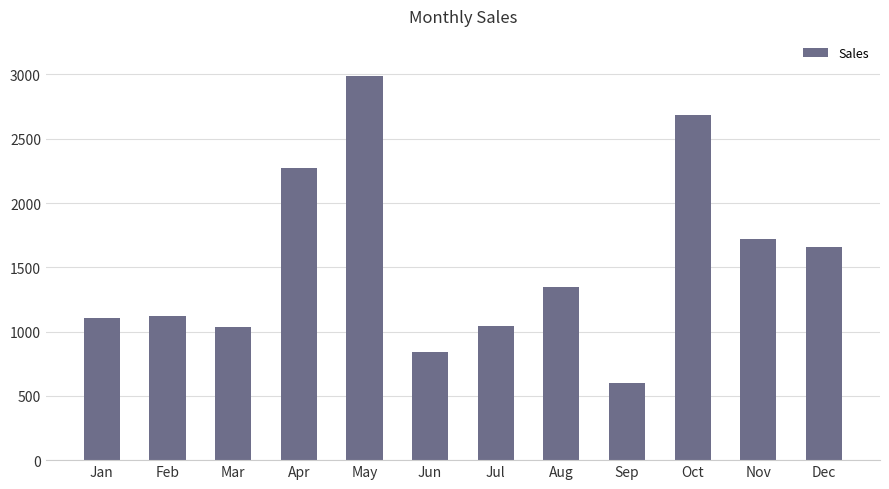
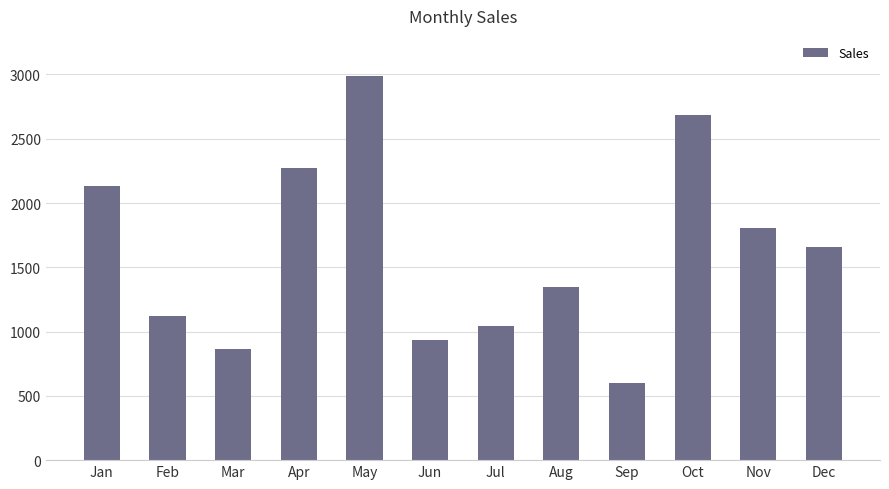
  {
-   "Jan": 1110,
+   "Jan": 2130,
    "Feb": 1120,
-   "Mar": 1030,
+   "Mar": 870,
    "Apr": 2270,
    "May": 2990,
-   "Jun": 840,
+   "Jun": 940,
    "Jul": 1040,
    "Aug": 1350,
    "Sep": 600,
    "Oct": 2690,
-   "Nov": 1720,
+   "Nov": 1800,
    "Dec": 1660
  }
